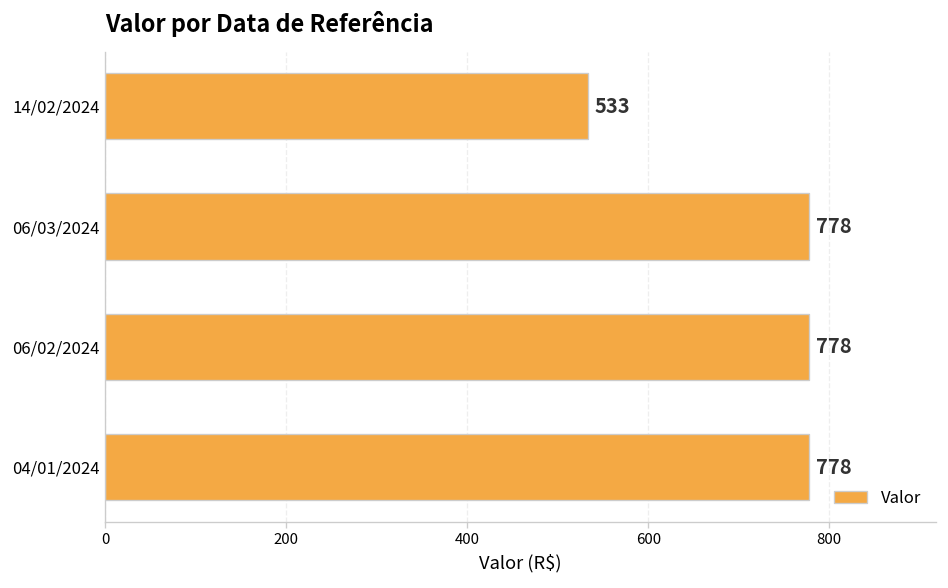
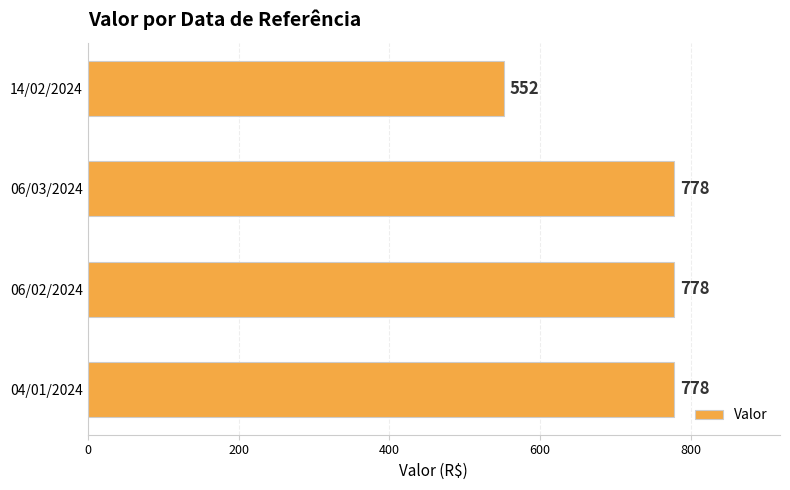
  {
-   "14/02/2024": 533,
+   "14/02/2024": 552,
    "06/03/2024": 778,
    "06/02/2024": 778,
    "04/01/2024": 778
  }
